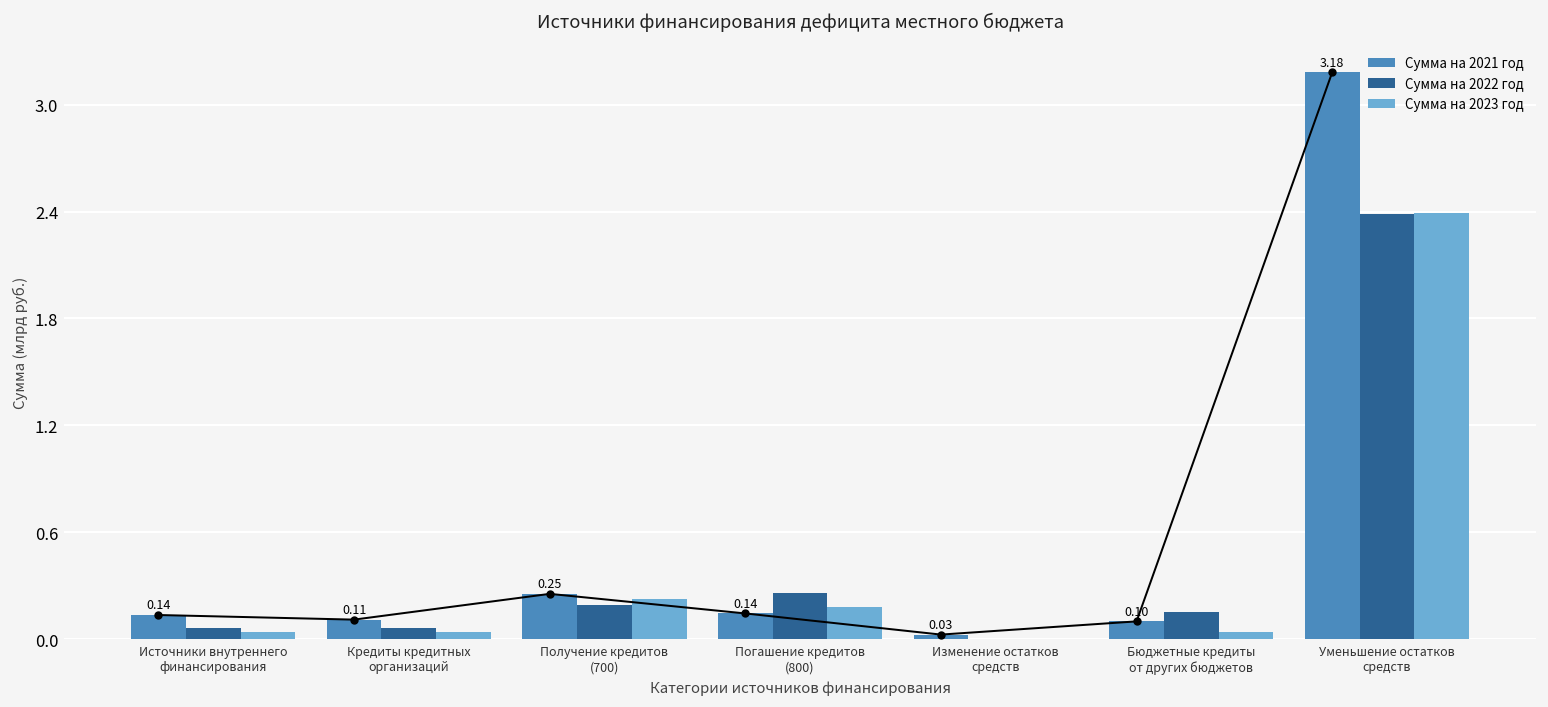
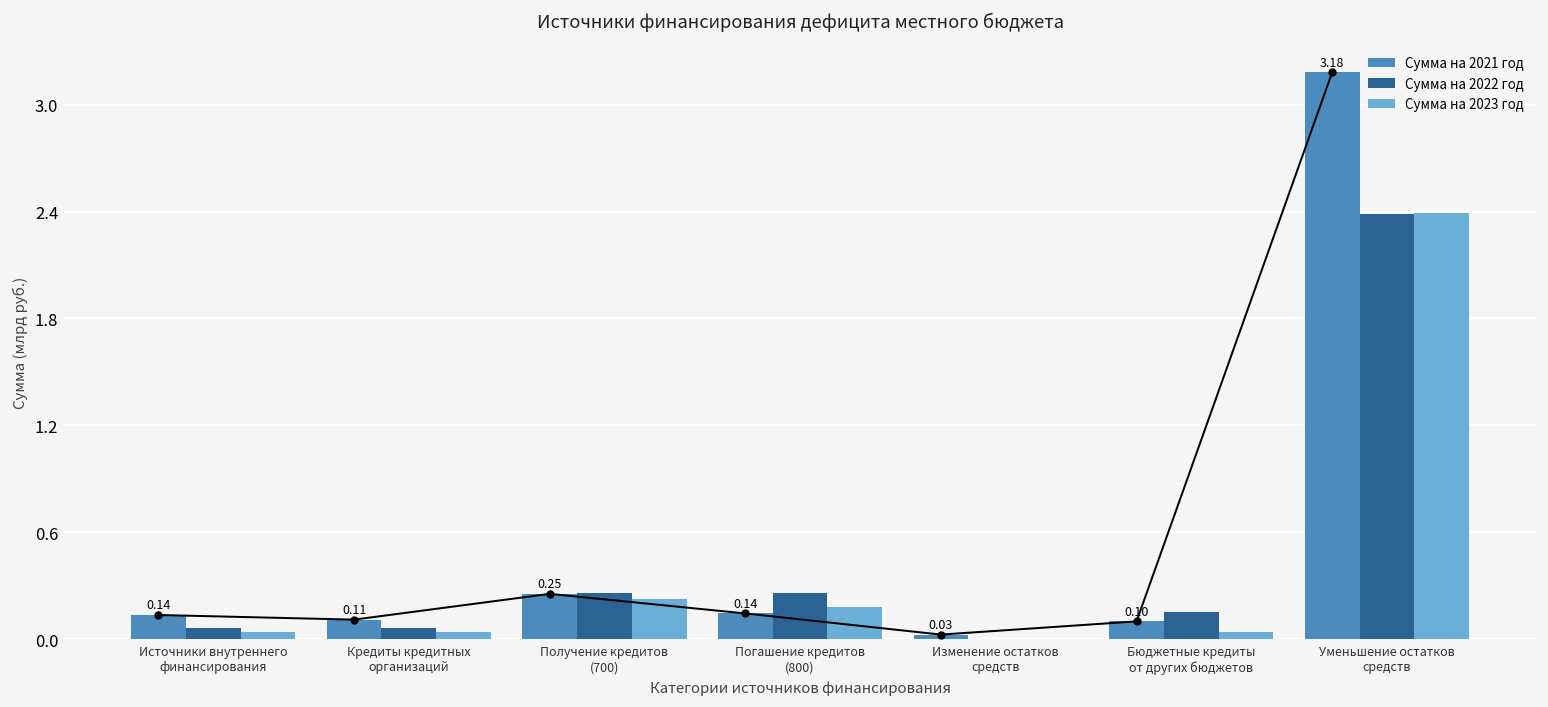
  {
    "Сумма на 2022 год": {
      "Источники внутреннего финансирования": 0.06,
      "Кредиты кредитных организаций": 0.06,
-     "Получение кредитов (700)": 0.19,
+     "Получение кредитов (700)": 0.26,
      "Погашение кредитов (800)": 0.26,
      "Изменение остатков средств": 0.00,
      "Бюджетные кредиты от других бюджетов": 0.15,
      "Уменьшение остатков средств": 2.38
    }
  }
